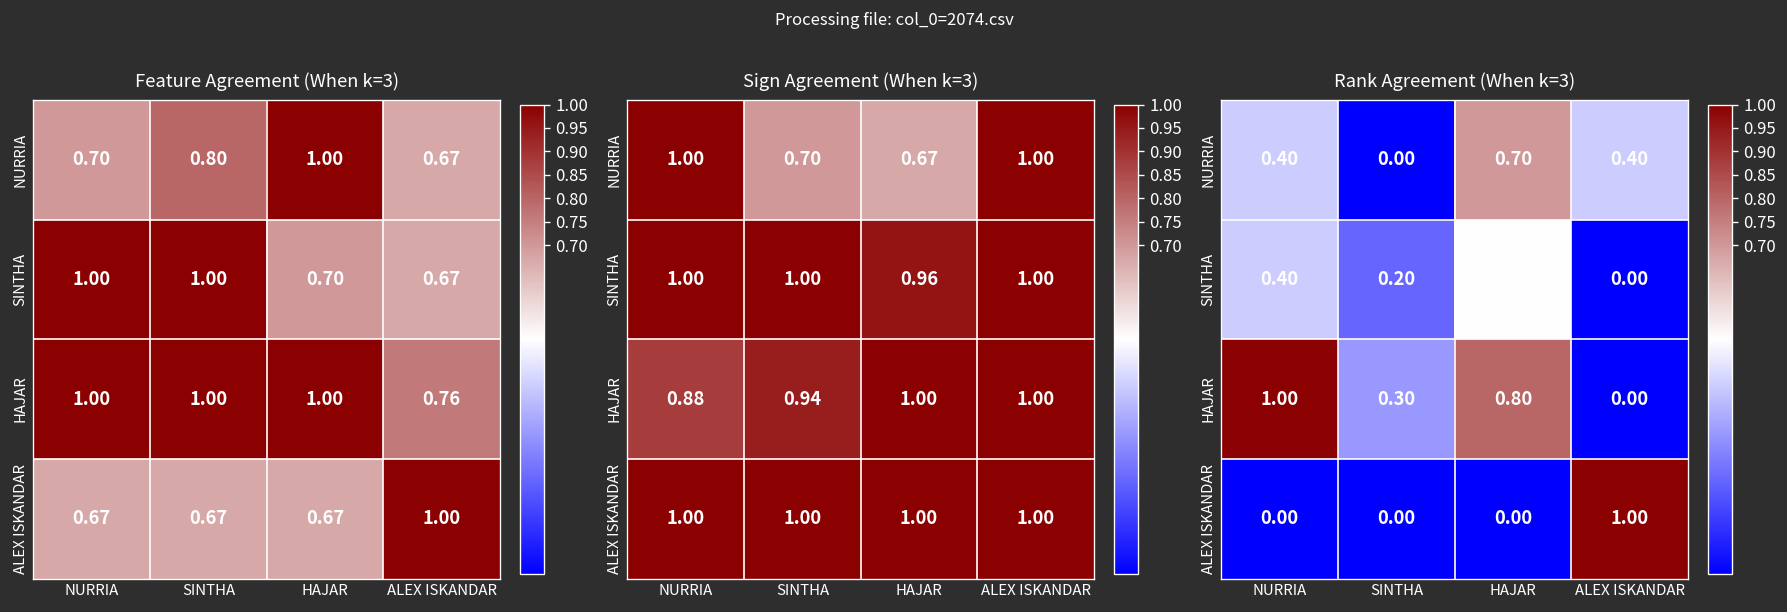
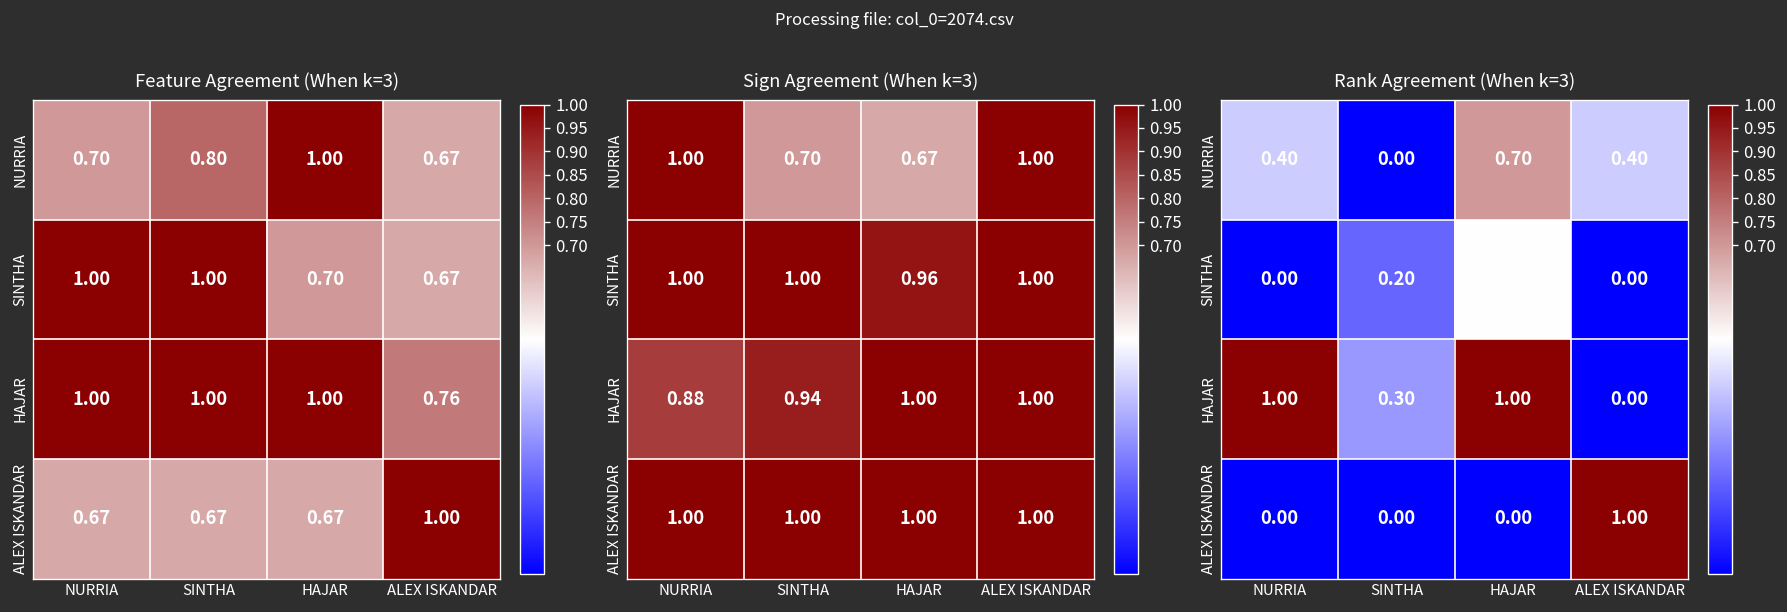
  {
    "Feature Agreement (When k=3)": {
      "NURRIA": {
        "NURRIA": 0.70,
        "SINTHA": 0.80,
        "HAJAR": 1.00,
        "ALEX ISKANDAR": 0.67
      },
      "SINTHA": {
        "NURRIA": 1.00,
        "SINTHA": 1.00,
        "HAJAR": 0.70,
        "ALEX ISKANDAR": 0.67
      },
      "HAJAR": {
        "NURRIA": 1.00,
        "SINTHA": 1.00,
        "HAJAR": 1.00,
        "ALEX ISKANDAR": 0.76
      },
      "ALEX ISKANDAR": {
        "NURRIA": 0.67,
        "SINTHA": 0.67,
        "HAJAR": 0.67,
        "ALEX ISKANDAR": 1.00
      }
    },
    "Sign Agreement (When k=3)": {
      "NURRIA": {
        "NURRIA": 1.00,
        "SINTHA": 0.70,
        "HAJAR": 0.67,
        "ALEX ISKANDAR": 1.00
      },
      "SINTHA": {
        "NURRIA": 1.00,
        "SINTHA": 1.00,
        "HAJAR": 0.96,
        "ALEX ISKANDAR": 1.00
      },
      "HAJAR": {
        "NURRIA": 0.88,
        "SINTHA": 0.94,
        "HAJAR": 1.00,
        "ALEX ISKANDAR": 1.00
      },
      "ALEX ISKANDAR": {
        "NURRIA": 1.00,
        "SINTHA": 1.00,
        "HAJAR": 1.00,
        "ALEX ISKANDAR": 1.00
      }
    },
    "Rank Agreement (When k=3)": {
      "NURRIA": {
        "NURRIA": 0.40,
        "SINTHA": 0.00,
        "HAJAR": 0.70,
        "ALEX ISKANDAR": 0.40
      },
      "SINTHA": {
-       "NURRIA": 0.40,
+       "NURRIA": 0.00,
        "SINTHA": 0.20,
        "ALEX ISKANDAR": 0.00
      },
      "HAJAR": {
        "NURRIA": 1.00,
        "SINTHA": 0.30,
-       "HAJAR": 0.80,
+       "HAJAR": 1.00,
        "ALEX ISKANDAR": 0.00
      },
      "ALEX ISKANDAR": {
        "NURRIA": 0.00,
        "SINTHA": 0.00,
        "HAJAR": 0.00,
        "ALEX ISKANDAR": 1.00
      }
    }
  }
